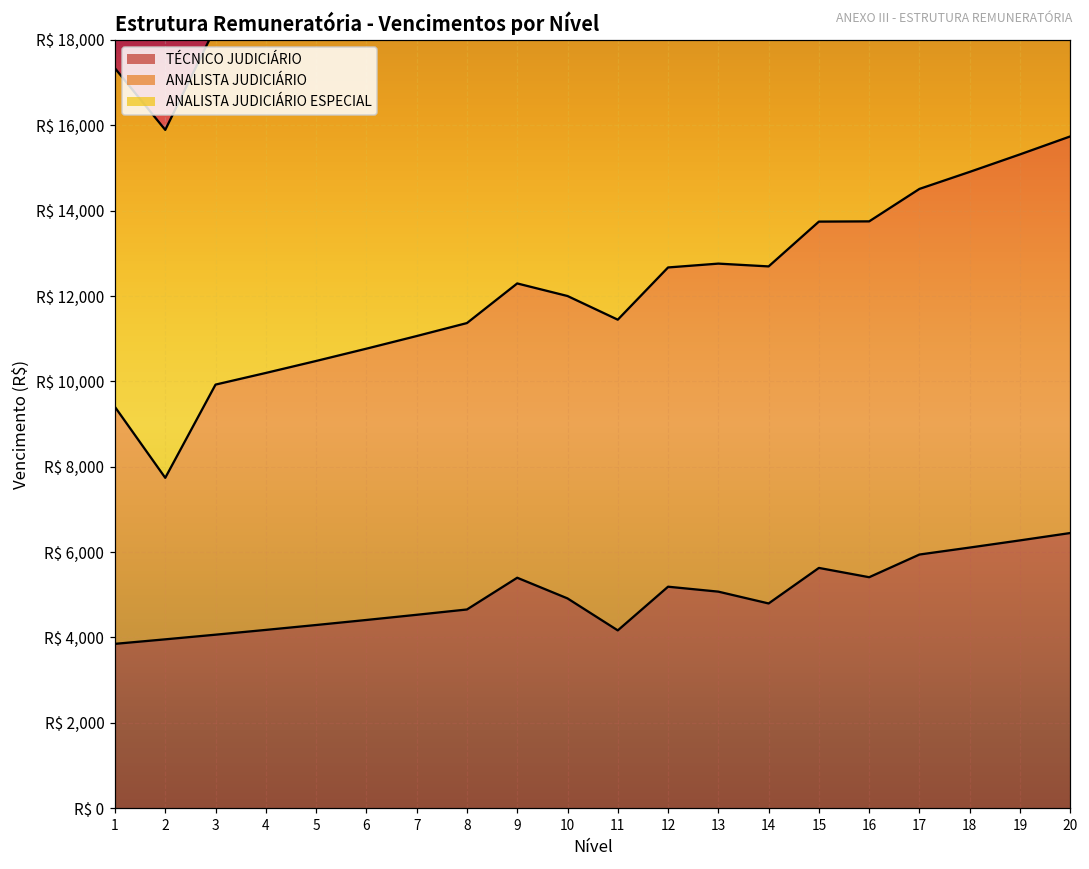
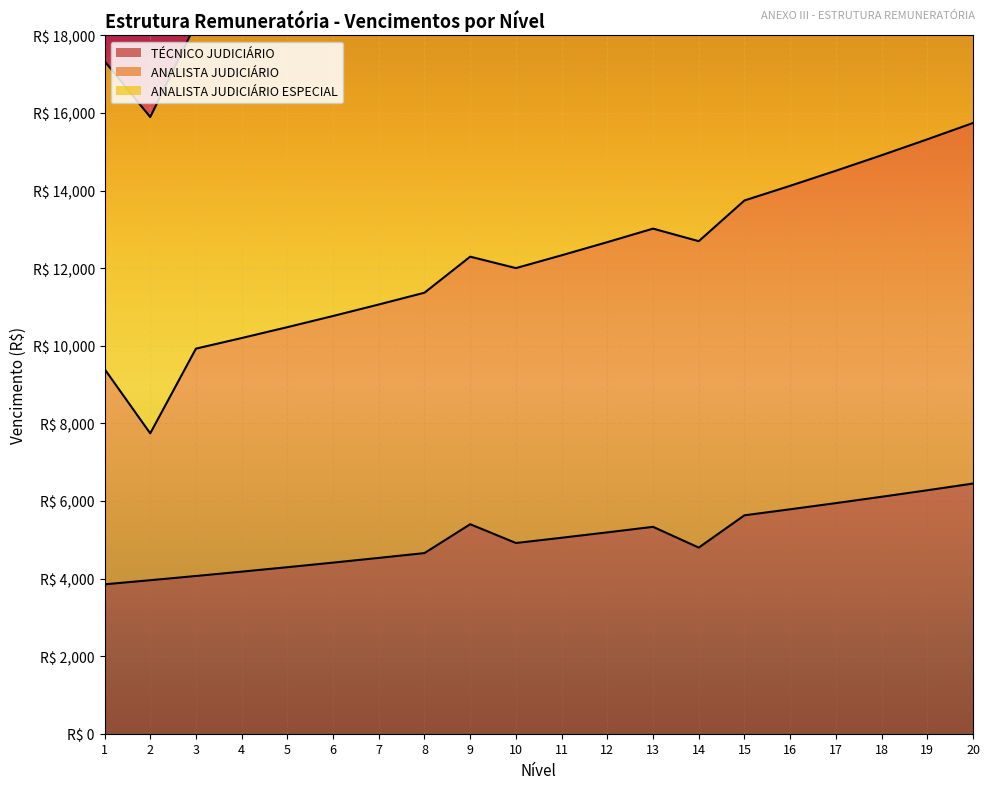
  {
    "TÉCNICO JUDICIÁRIO": {
      "1": "R$ 3,900",
      "2": "R$ 4,000",
      "3": "R$ 4,100",
      "4": "R$ 4,200",
      "5": "R$ 4,300",
      "6": "R$ 4,400",
      "7": "R$ 4,500",
      "8": "R$ 4,700",
      "9": "R$ 5,400",
      "10": "R$ 4,900",
-     "11": "R$ 4,200",
+     "11": "R$ 5,100",
      "12": "R$ 5,200",
-     "13": "R$ 5,100",
+     "13": "R$ 5,300",
      "14": "R$ 4,800",
      "15": "R$ 5,600",
-     "16": "R$ 5,400",
+     "16": "R$ 5,800",
      "17": "R$ 5,900",
      "18": "R$ 6,100",
      "19": "R$ 6,300",
      "20": "R$ 6,400"
    },
    "ANALISTA JUDICIÁRIO": {
      "1": "R$ 5,500",
      "2": "R$ 3,800",
      "3": "R$ 5,900",
      "4": "R$ 6,000",
      "5": "R$ 6,200",
      "6": "R$ 6,400",
      "7": "R$ 6,500",
      "8": "R$ 6,700",
      "9": "R$ 6,900",
      "10": "R$ 7,100",
      "11": "R$ 7,300",
      "12": "R$ 7,500",
      "13": "R$ 7,700",
      "14": "R$ 7,900",
      "15": "R$ 8,100",
      "16": "R$ 8,300",
      "17": "R$ 8,600",
      "18": "R$ 8,800",
      "19": "R$ 9,000",
      "20": "R$ 9,300"
    },
    "ANALISTA JUDICIÁRIO ESPECIAL": {
      "1": "R$ 7,900",
      "2": "R$ 8,200"
    }
  }
